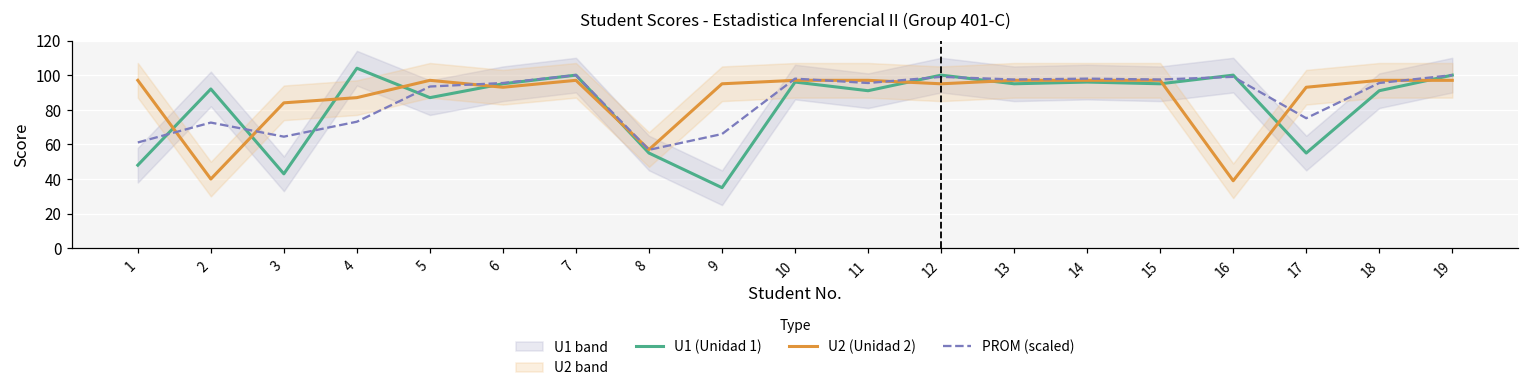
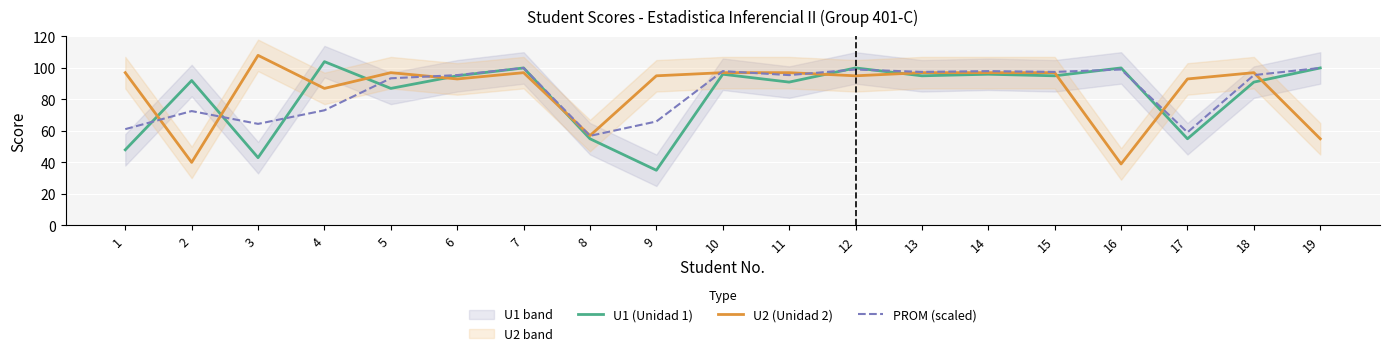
  {
    "U1 (Unidad 1)": {
      "1": 48,
      "2": 92,
      "3": 43,
      "4": 104,
      "5": 87,
      "8": 55,
      "9": 35,
      "11": 91,
      "13": 95,
      "15": 95,
      "17": 55,
      "18": 91
    },
    "U2 (Unidad 2)": {
      "1": 97,
      "2": 40,
-     "3": 84,
+     "3": 108,
      "4": 87,
      "6": 93,
      "7": 97,
      "9": 95,
      "12": 95,
      "16": 39,
      "17": 93,
-     "19": 97
+     "19": 55
    },
    "PROM (scaled)": {
      "1": 61,
      "2": 73,
      "3": 64,
      "4": 73,
      "5": 93,
      "9": 66,
-     "17": 75
+     "17": 59
    }
  }
